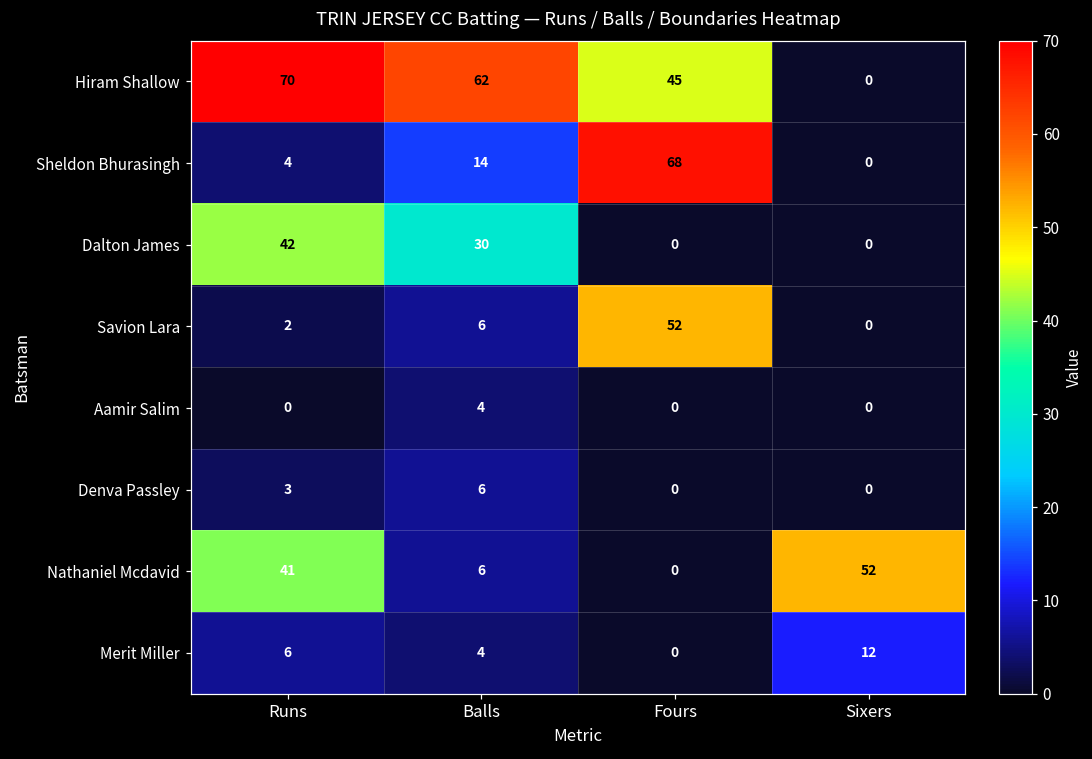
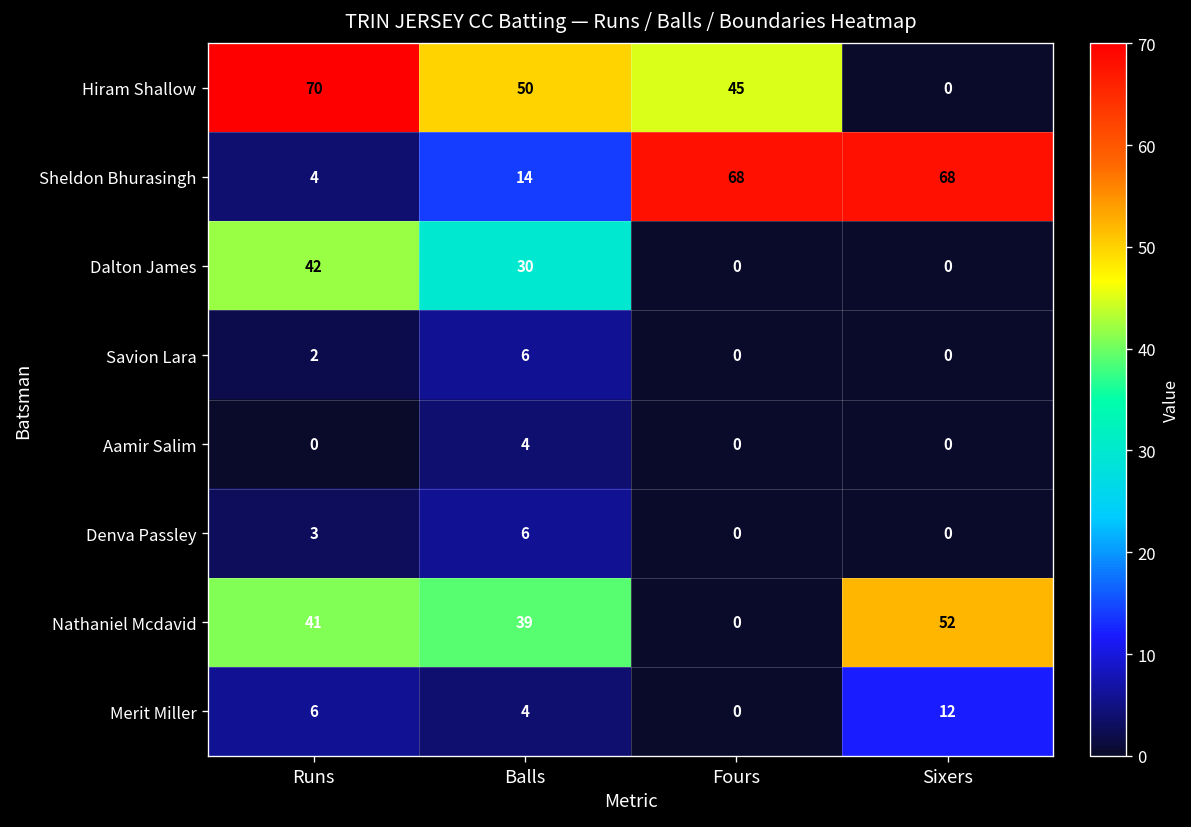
  {
    "Hiram Shallow": {
      "Runs": 70,
-     "Balls": 62,
+     "Balls": 50,
      "Fours": 45,
      "Sixers": 0
    },
    "Sheldon Bhurasingh": {
      "Runs": 4,
      "Balls": 14,
      "Fours": 68,
-     "Sixers": 0
+     "Sixers": 68
    },
    "Dalton James": {
      "Runs": 42,
      "Balls": 30,
      "Fours": 0,
      "Sixers": 0
    },
    "Savion Lara": {
      "Runs": 2,
      "Balls": 6,
-     "Fours": 52,
+     "Fours": 0,
      "Sixers": 0
    },
    "Aamir Salim": {
      "Runs": 0,
      "Balls": 4,
      "Fours": 0,
      "Sixers": 0
    },
    "Denva Passley": {
      "Runs": 3,
      "Balls": 6,
      "Fours": 0,
      "Sixers": 0
    },
    "Nathaniel Mcdavid": {
      "Runs": 41,
-     "Balls": 6,
+     "Balls": 39,
      "Fours": 0,
      "Sixers": 52
    },
    "Merit Miller": {
      "Runs": 6,
      "Balls": 4,
      "Fours": 0,
      "Sixers": 12
    }
  }
